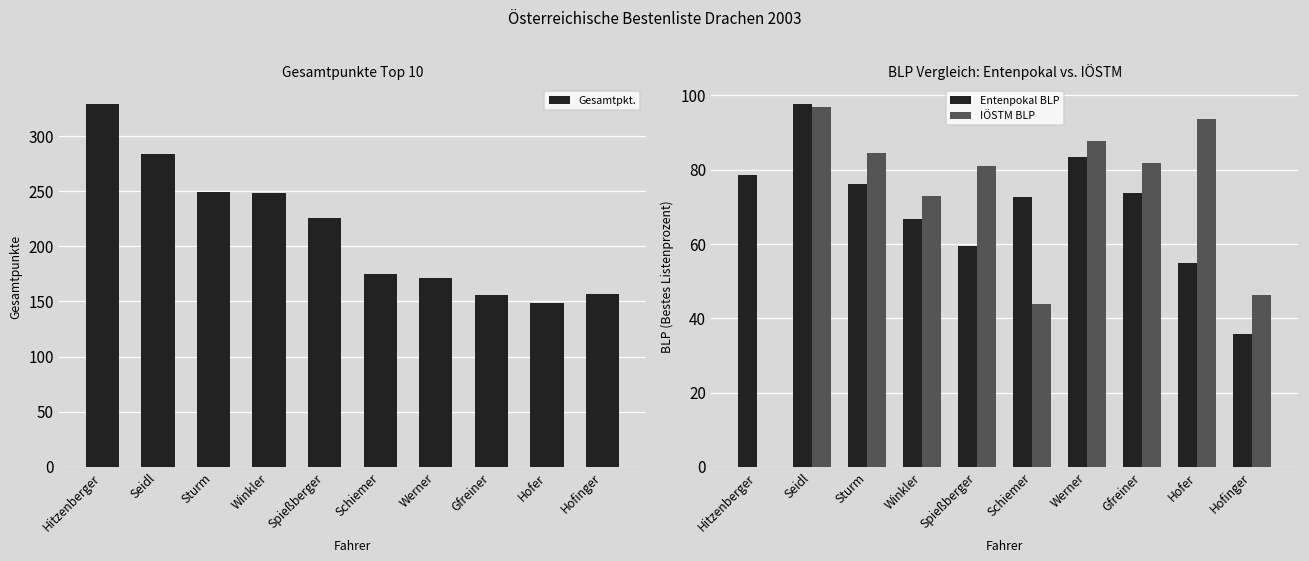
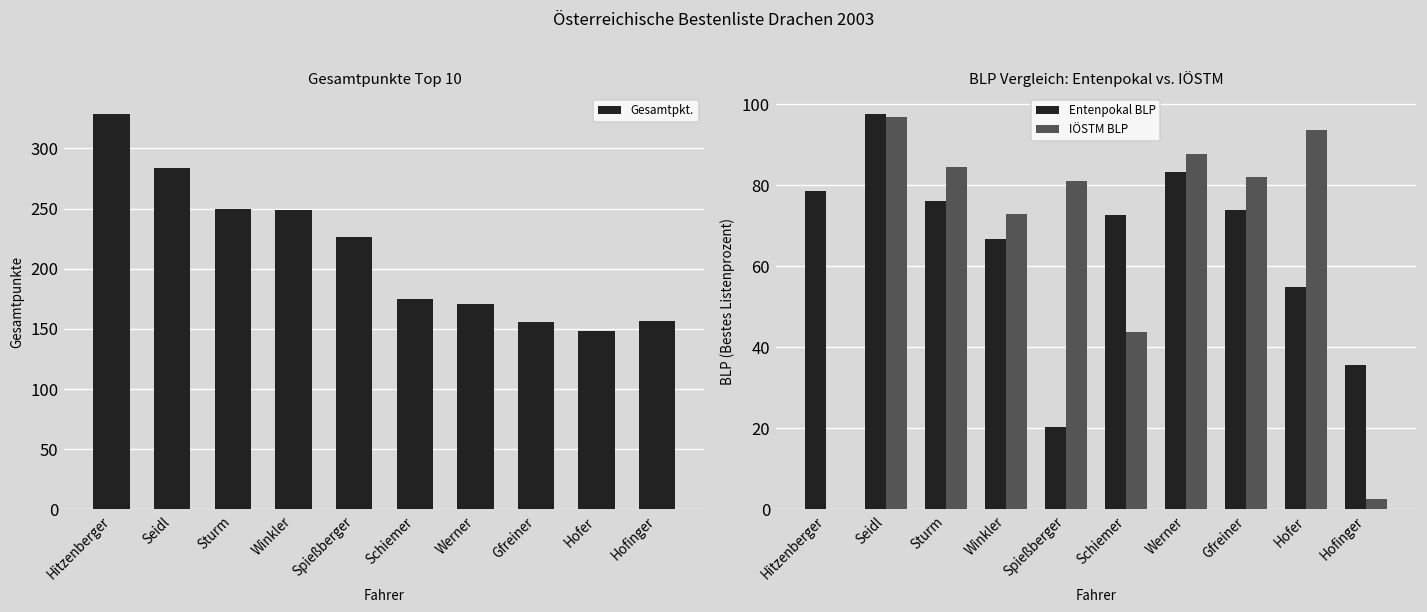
  {
    "Gesamtpunkte Top 10": {
      "Hitzenberger": 329,
      "Seidl": 283,
      "Sturm": 249,
      "Winkler": 248,
      "Spießberger": 226,
      "Schiemer": 175,
      "Werner": 171,
      "Gfreiner": 156,
      "Hofer": 148,
      "Hofinger": 156
    },
    "BLP Vergleich: Entenpokal vs. IÖSTM": {
      "Entenpokal BLP": {
        "Hitzenberger": 79,
        "Seidl": 98,
        "Sturm": 76,
        "Winkler": 67,
-       "Spießberger": 60,
+       "Spießberger": 20,
        "Schiemer": 73,
        "Werner": 83,
        "Gfreiner": 74,
        "Hofer": 55,
        "Hofinger": 36
      },
      "IÖSTM BLP": {
        "Hitzenberger": 0,
        "Seidl": 97,
        "Sturm": 84,
        "Winkler": 73,
        "Spießberger": 81,
        "Schiemer": 44,
        "Werner": 88,
        "Gfreiner": 82,
        "Hofer": 94,
-       "Hofinger": 46
+       "Hofinger": 3
      }
    }
  }
